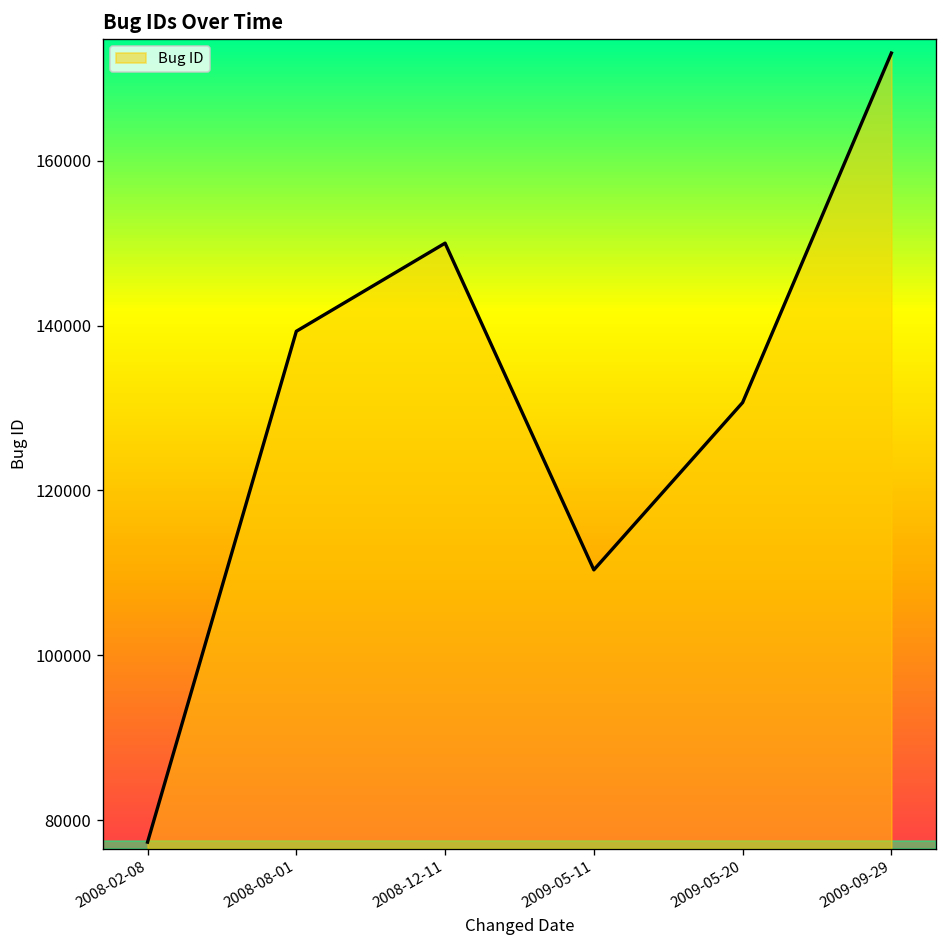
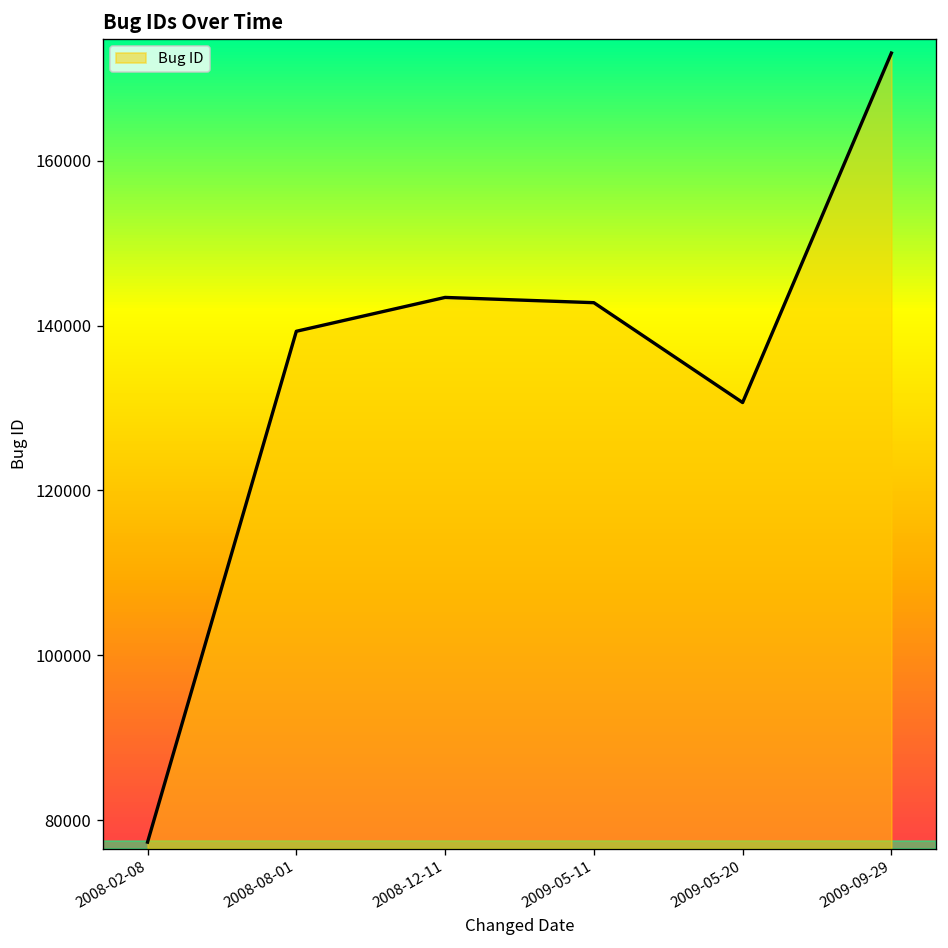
  {
    "2008-08-01": 139000,
-   "2008-12-11": 150000,
-   "2009-05-11": 110000,
+   "2008-12-11": 143000,
+   "2009-05-11": 143000,
    "2009-05-20": 131000,
    "2009-09-29": 173000
  }
